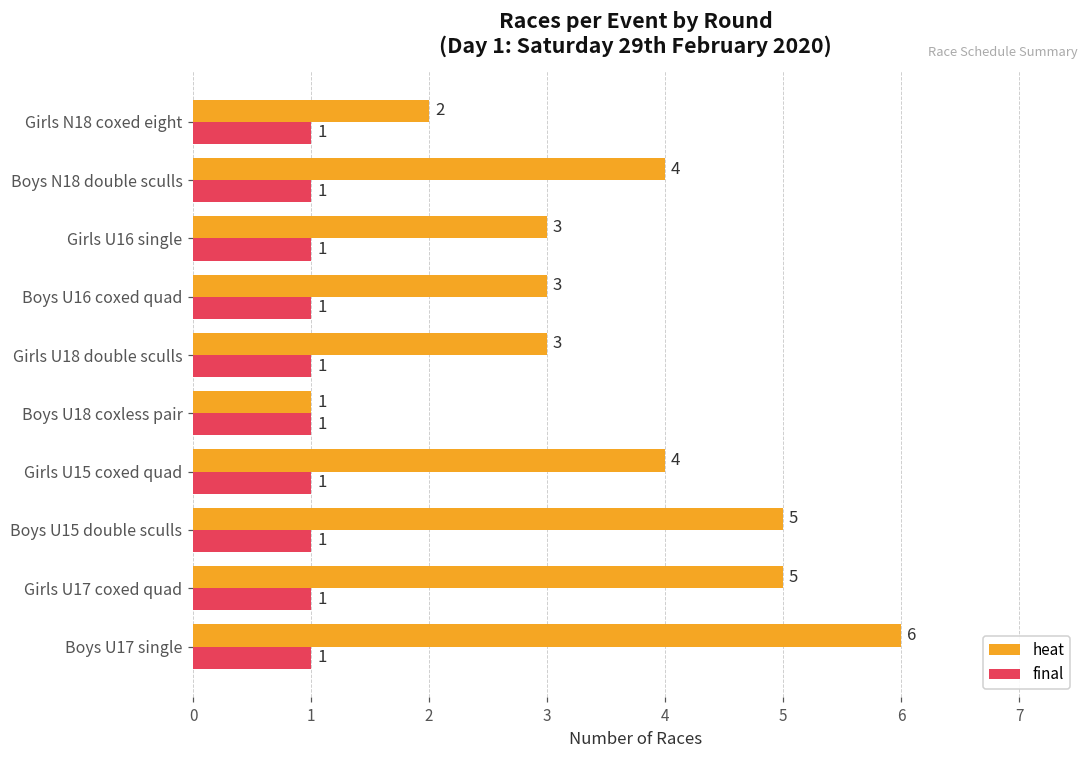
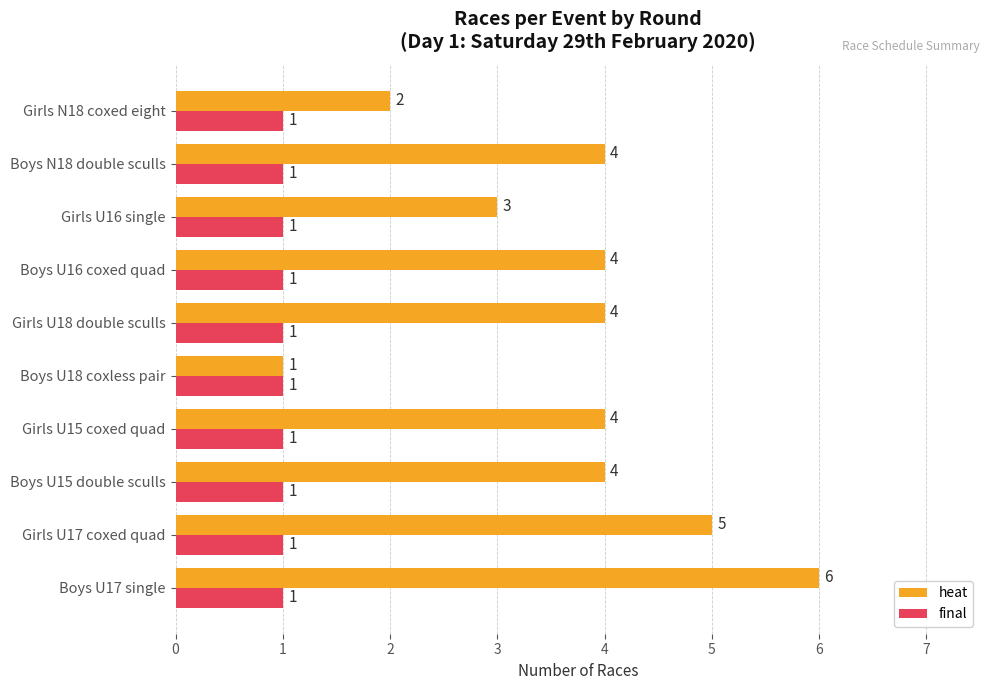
  {
    "heat": {
      "Girls N18 coxed eight": 2,
      "Boys N18 double sculls": 4,
      "Girls U16 single": 3,
-     "Boys U16 coxed quad": 3,
-     "Girls U18 double sculls": 3,
+     "Boys U16 coxed quad": 4,
+     "Girls U18 double sculls": 4,
      "Boys U18 coxless pair": 1,
      "Girls U15 coxed quad": 4,
-     "Boys U15 double sculls": 5,
+     "Boys U15 double sculls": 4,
      "Girls U17 coxed quad": 5,
      "Boys U17 single": 6
    },
    "final": {
      "Girls N18 coxed eight": 1,
      "Boys N18 double sculls": 1,
      "Girls U16 single": 1,
      "Boys U16 coxed quad": 1,
      "Girls U18 double sculls": 1,
      "Boys U18 coxless pair": 1,
      "Girls U15 coxed quad": 1,
      "Boys U15 double sculls": 1,
      "Girls U17 coxed quad": 1,
      "Boys U17 single": 1
    }
  }
